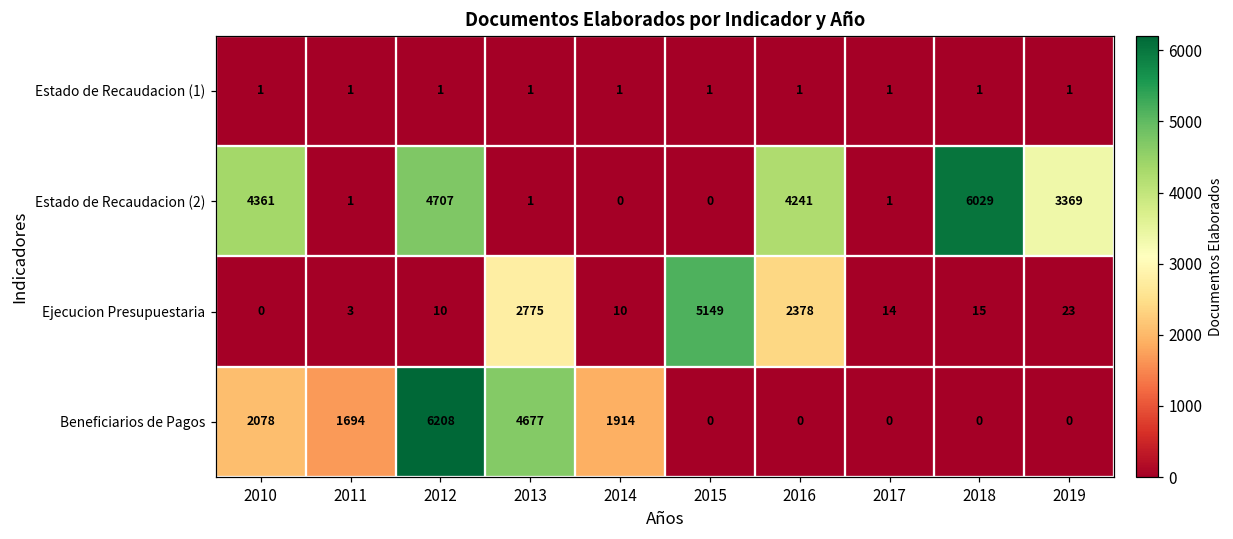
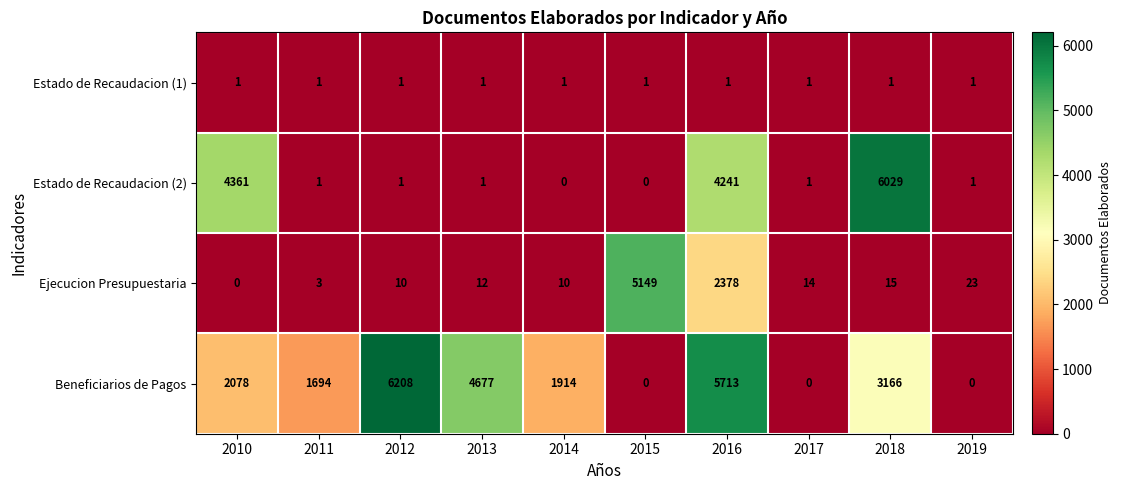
  {
    "Estado de Recaudacion (1)": {
      "2010": 1,
      "2011": 1,
      "2012": 1,
      "2013": 1,
      "2014": 1,
      "2015": 1,
      "2016": 1,
      "2017": 1,
      "2018": 1,
      "2019": 1
    },
    "Estado de Recaudacion (2)": {
      "2010": 4361,
      "2011": 1,
-     "2012": 4707,
+     "2012": 1,
      "2013": 1,
      "2014": 0,
      "2015": 0,
      "2016": 4241,
      "2017": 1,
      "2018": 6029,
-     "2019": 3369
+     "2019": 1
    },
    "Ejecucion Presupuestaria": {
      "2010": 0,
      "2011": 3,
      "2012": 10,
-     "2013": 2775,
+     "2013": 12,
      "2014": 10,
      "2015": 5149,
      "2016": 2378,
      "2017": 14,
      "2018": 15,
      "2019": 23
    },
    "Beneficiarios de Pagos": {
      "2010": 2078,
      "2011": 1694,
      "2012": 6208,
      "2013": 4677,
      "2014": 1914,
      "2015": 0,
-     "2016": 0,
+     "2016": 5713,
      "2017": 0,
-     "2018": 0,
+     "2018": 3166,
      "2019": 0
    }
  }
